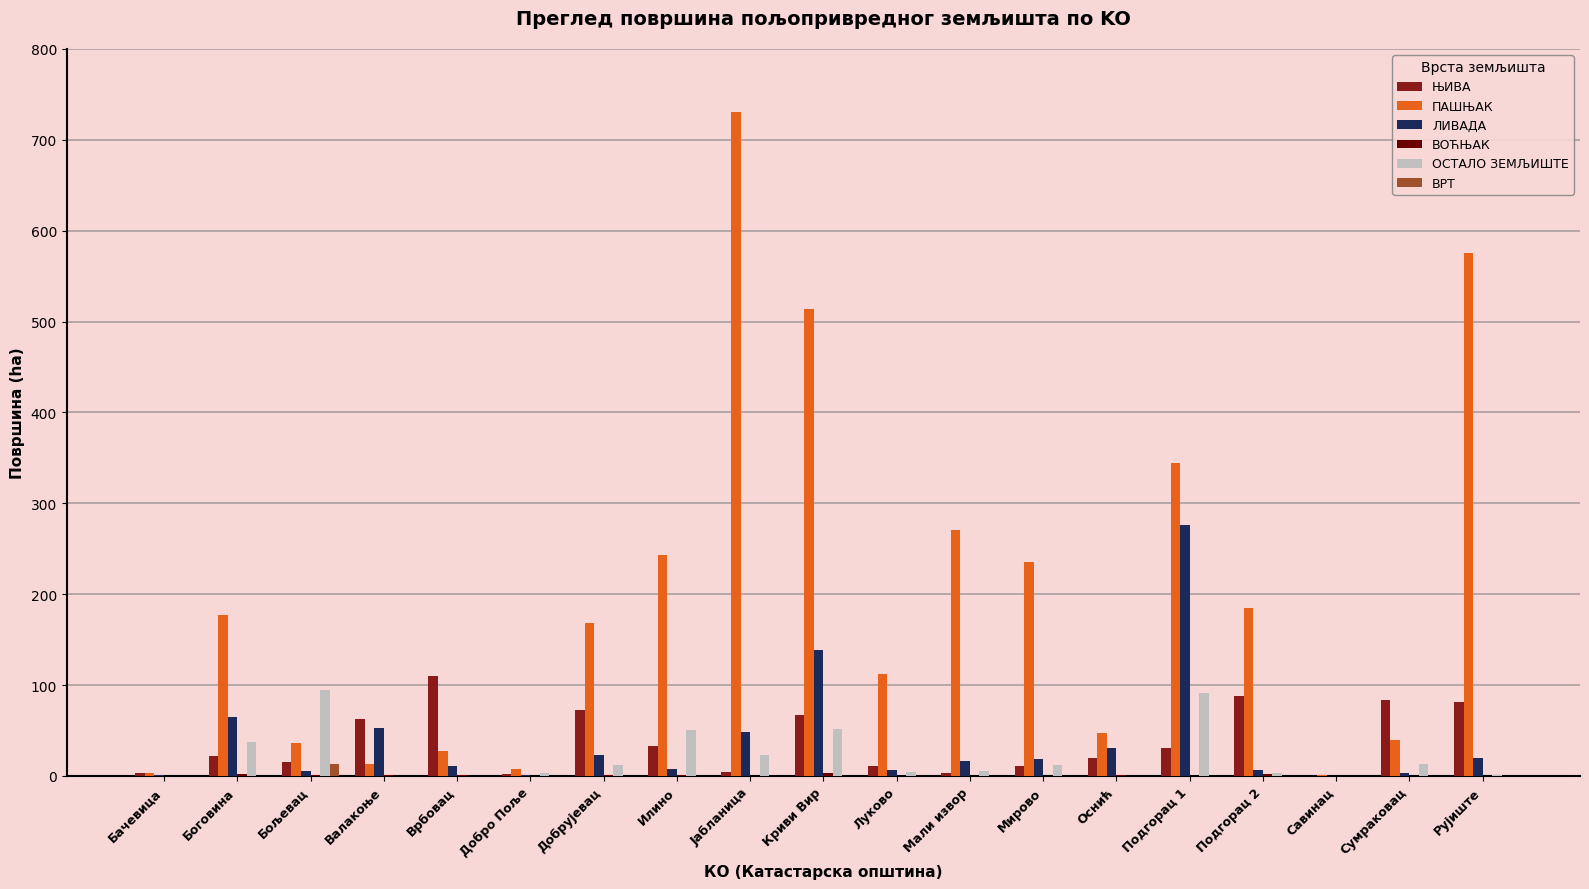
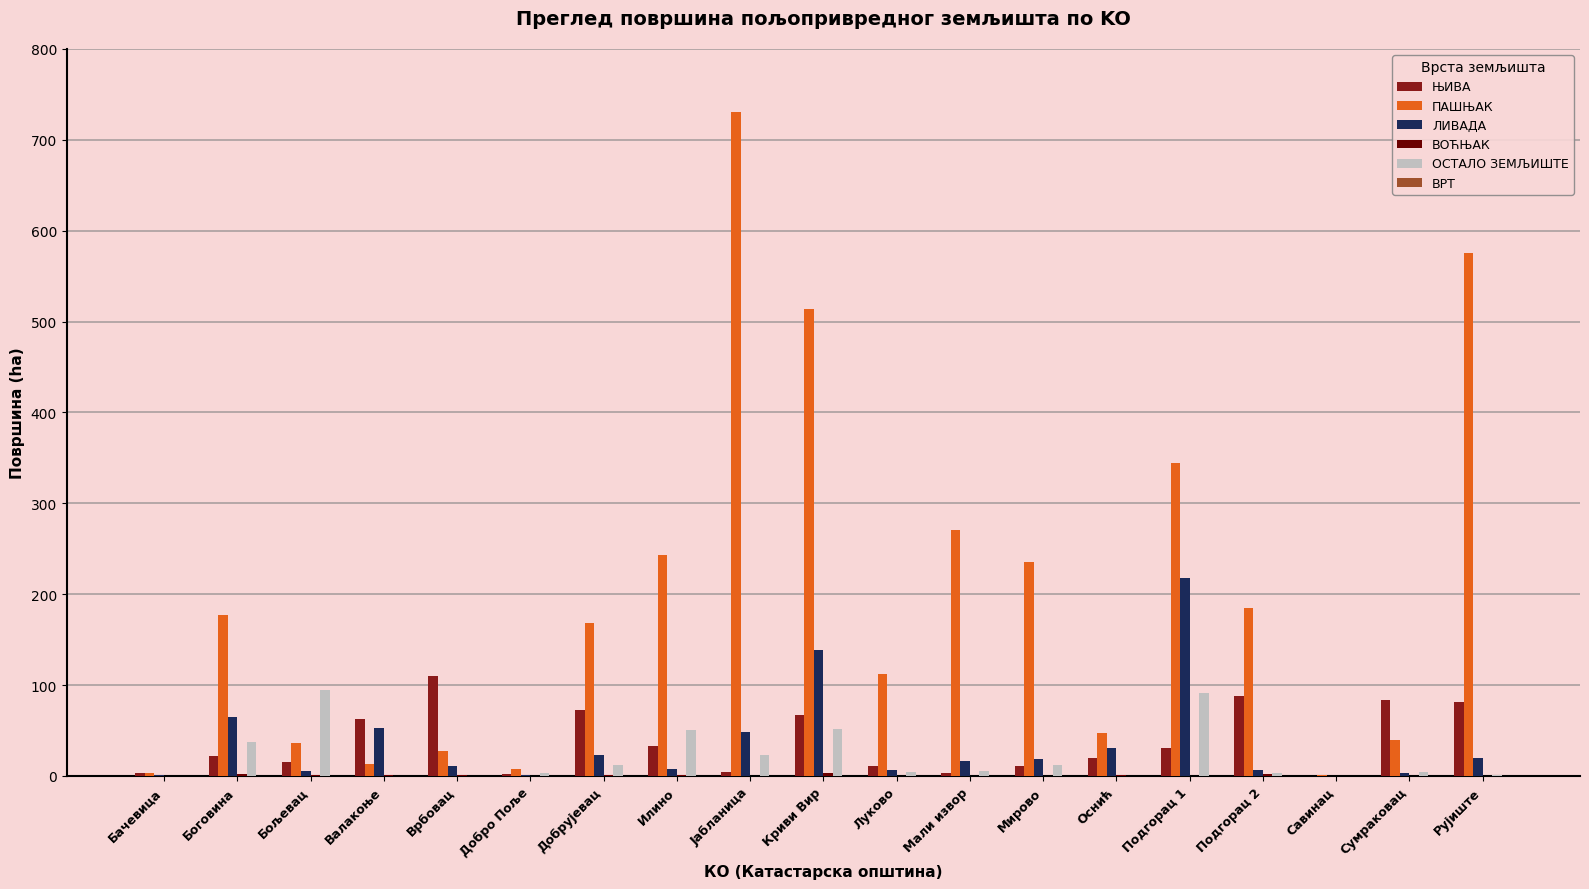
  {
    "ПАШЊАК": {
      "Бачевица": 0,
      "Боговина": 180,
      "Бољевац": 40,
      "Валакоње": 10,
      "Врбовац": 30,
      "Добро Поље": 10,
      "Добрујевац": 170,
      "Илино": 240,
      "Јабланица": 730,
      "Криви Вир": 510,
      "Луково": 110,
      "Мали извор": 270,
      "Мирово": 230,
      "Оснић": 50,
      "Подгорац 1": 340,
      "Подгорац 2": 180,
      "Сумраковац": 40,
      "Рујиште": 580
    },
    "ЛИВАДА": {
      "Боговина": 60,
      "Бољевац": 10,
      "Валакоње": 50,
      "Врбовац": 10,
      "Добрујевац": 20,
      "Илино": 10,
      "Јабланица": 50,
      "Криви Вир": 140,
      "Луково": 10,
      "Мали извор": 20,
      "Мирово": 20,
      "Оснић": 30,
-     "Подгорац 1": 280,
+     "Подгорац 1": 220,
      "Подгорац 2": 10,
      "Савинац": 0,
      "Рујиште": 20
    },
    "ОСТАЛО ЗЕМЉИШТЕ": {
      "Бачевица": 0,
      "Боговина": 40,
      "Бољевац": 90,
      "Добро Поље": 0,
      "Добрујевац": 10,
      "Илино": 50,
      "Јабланица": 20,
      "Криви Вир": 50,
      "Луково": 0,
      "Мали извор": 10,
      "Мирово": 10,
      "Оснић": 0,
      "Подгорац 1": 90,
      "Подгорац 2": 0,
      "Савинац": 0,
-     "Сумраковац": 10
+     "Сумраковац": 0
    },
    "ВРТ": {
      "Бачевица": 0,
-     "Бољевац": 10,
+     "Бољевац": 0,
      "Валакоње": 0,
      "Врбовац": 0,
      "Добро Поље": 0,
      "Криви Вир": 0,
      "Мали извор": 0,
      "Оснић": 0,
      "Подгорац 1": 0,
      "Савинац": 0,
      "Сумраковац": 0,
      "Рујиште": 0
    }
  }
